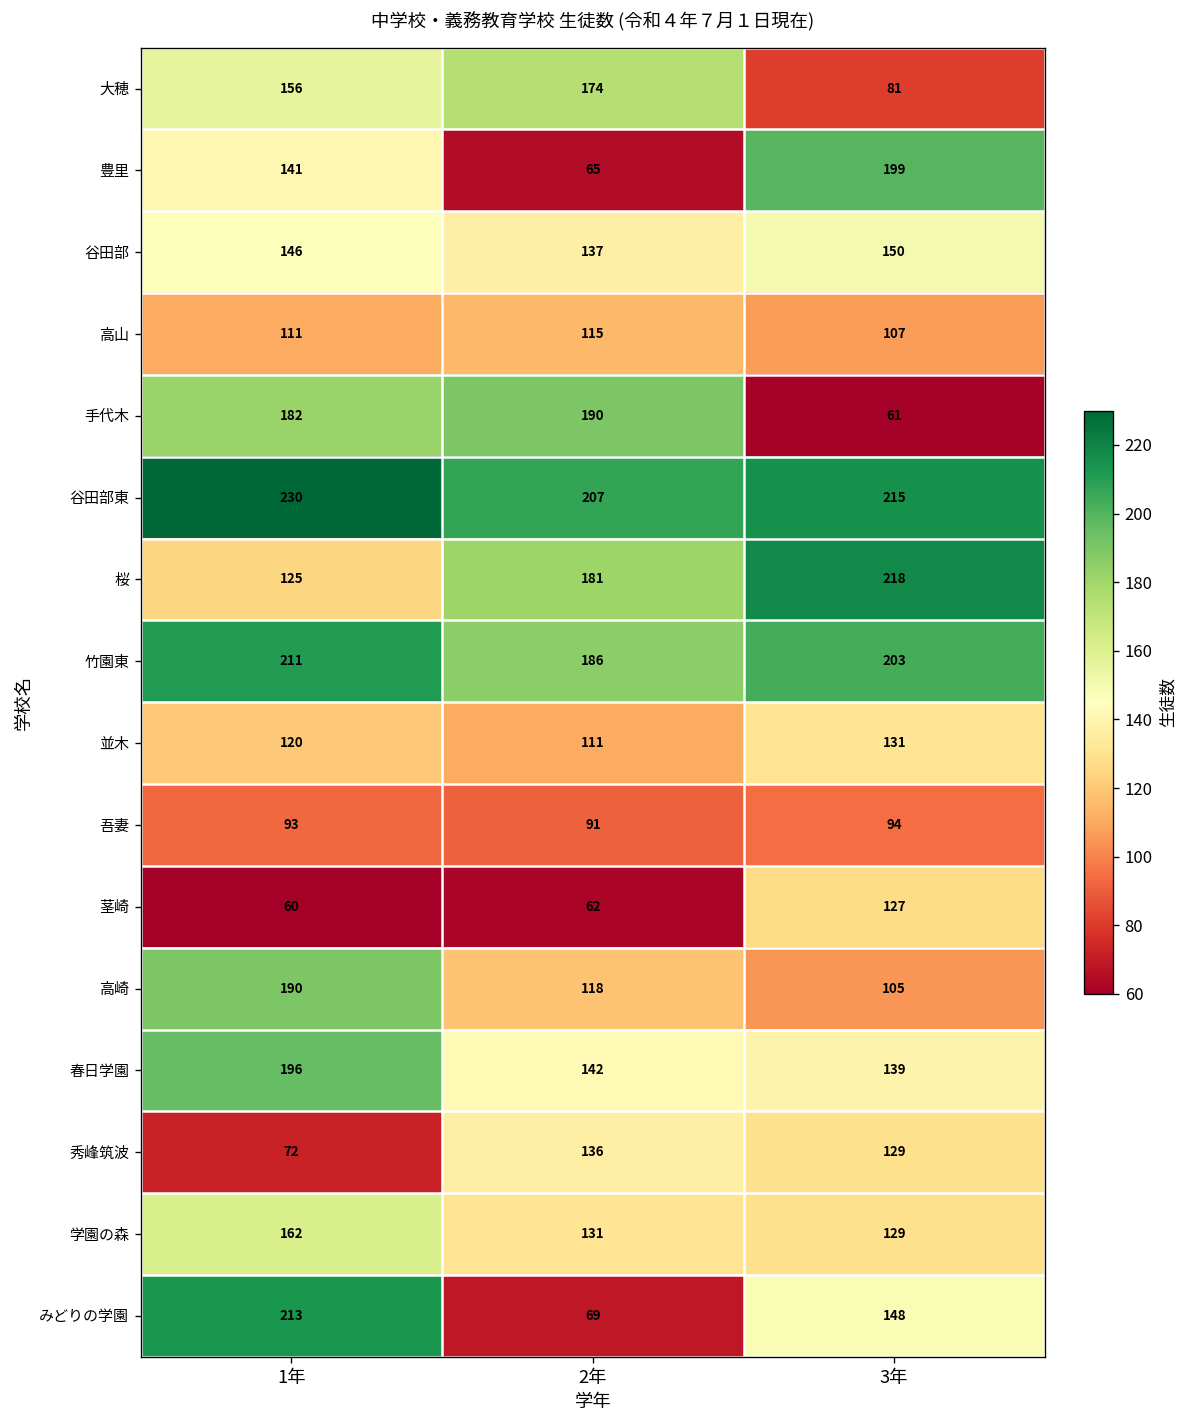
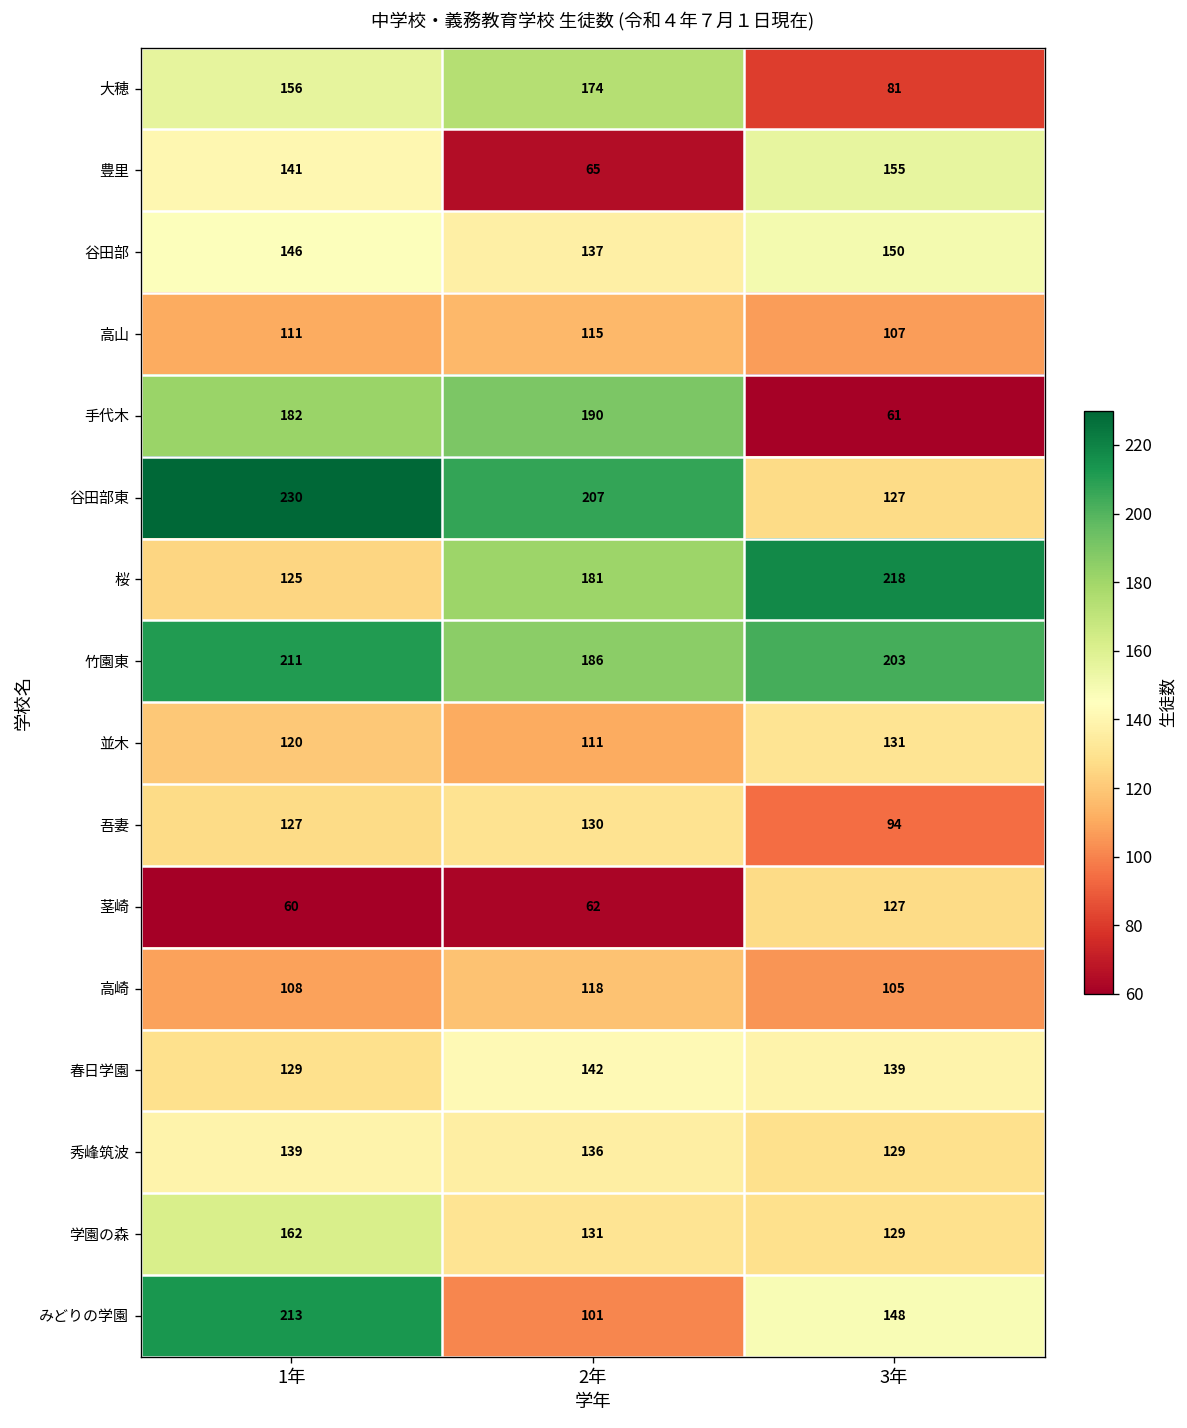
  {
    "大穂": {
      "1年": 156,
      "2年": 174,
      "3年": 81
    },
    "豊里": {
      "1年": 141,
      "2年": 65,
-     "3年": 199
+     "3年": 155
    },
    "谷田部": {
      "1年": 146,
      "2年": 137,
      "3年": 150
    },
    "高山": {
      "1年": 111,
      "2年": 115,
      "3年": 107
    },
    "手代木": {
      "1年": 182,
      "2年": 190,
      "3年": 61
    },
    "谷田部東": {
      "1年": 230,
      "2年": 207,
-     "3年": 215
+     "3年": 127
    },
    "桜": {
      "1年": 125,
      "2年": 181,
      "3年": 218
    },
    "竹園東": {
      "1年": 211,
      "2年": 186,
      "3年": 203
    },
    "並木": {
      "1年": 120,
      "2年": 111,
      "3年": 131
    },
    "吾妻": {
-     "1年": 93,
-     "2年": 91,
+     "1年": 127,
+     "2年": 130,
      "3年": 94
    },
    "茎崎": {
      "1年": 60,
      "2年": 62,
      "3年": 127
    },
    "高崎": {
-     "1年": 190,
+     "1年": 108,
      "2年": 118,
      "3年": 105
    },
    "春日学園": {
-     "1年": 196,
+     "1年": 129,
      "2年": 142,
      "3年": 139
    },
    "秀峰筑波": {
-     "1年": 72,
+     "1年": 139,
      "2年": 136,
      "3年": 129
    },
    "学園の森": {
      "1年": 162,
      "2年": 131,
      "3年": 129
    },
    "みどりの学園": {
      "1年": 213,
-     "2年": 69,
+     "2年": 101,
      "3年": 148
    }
  }
